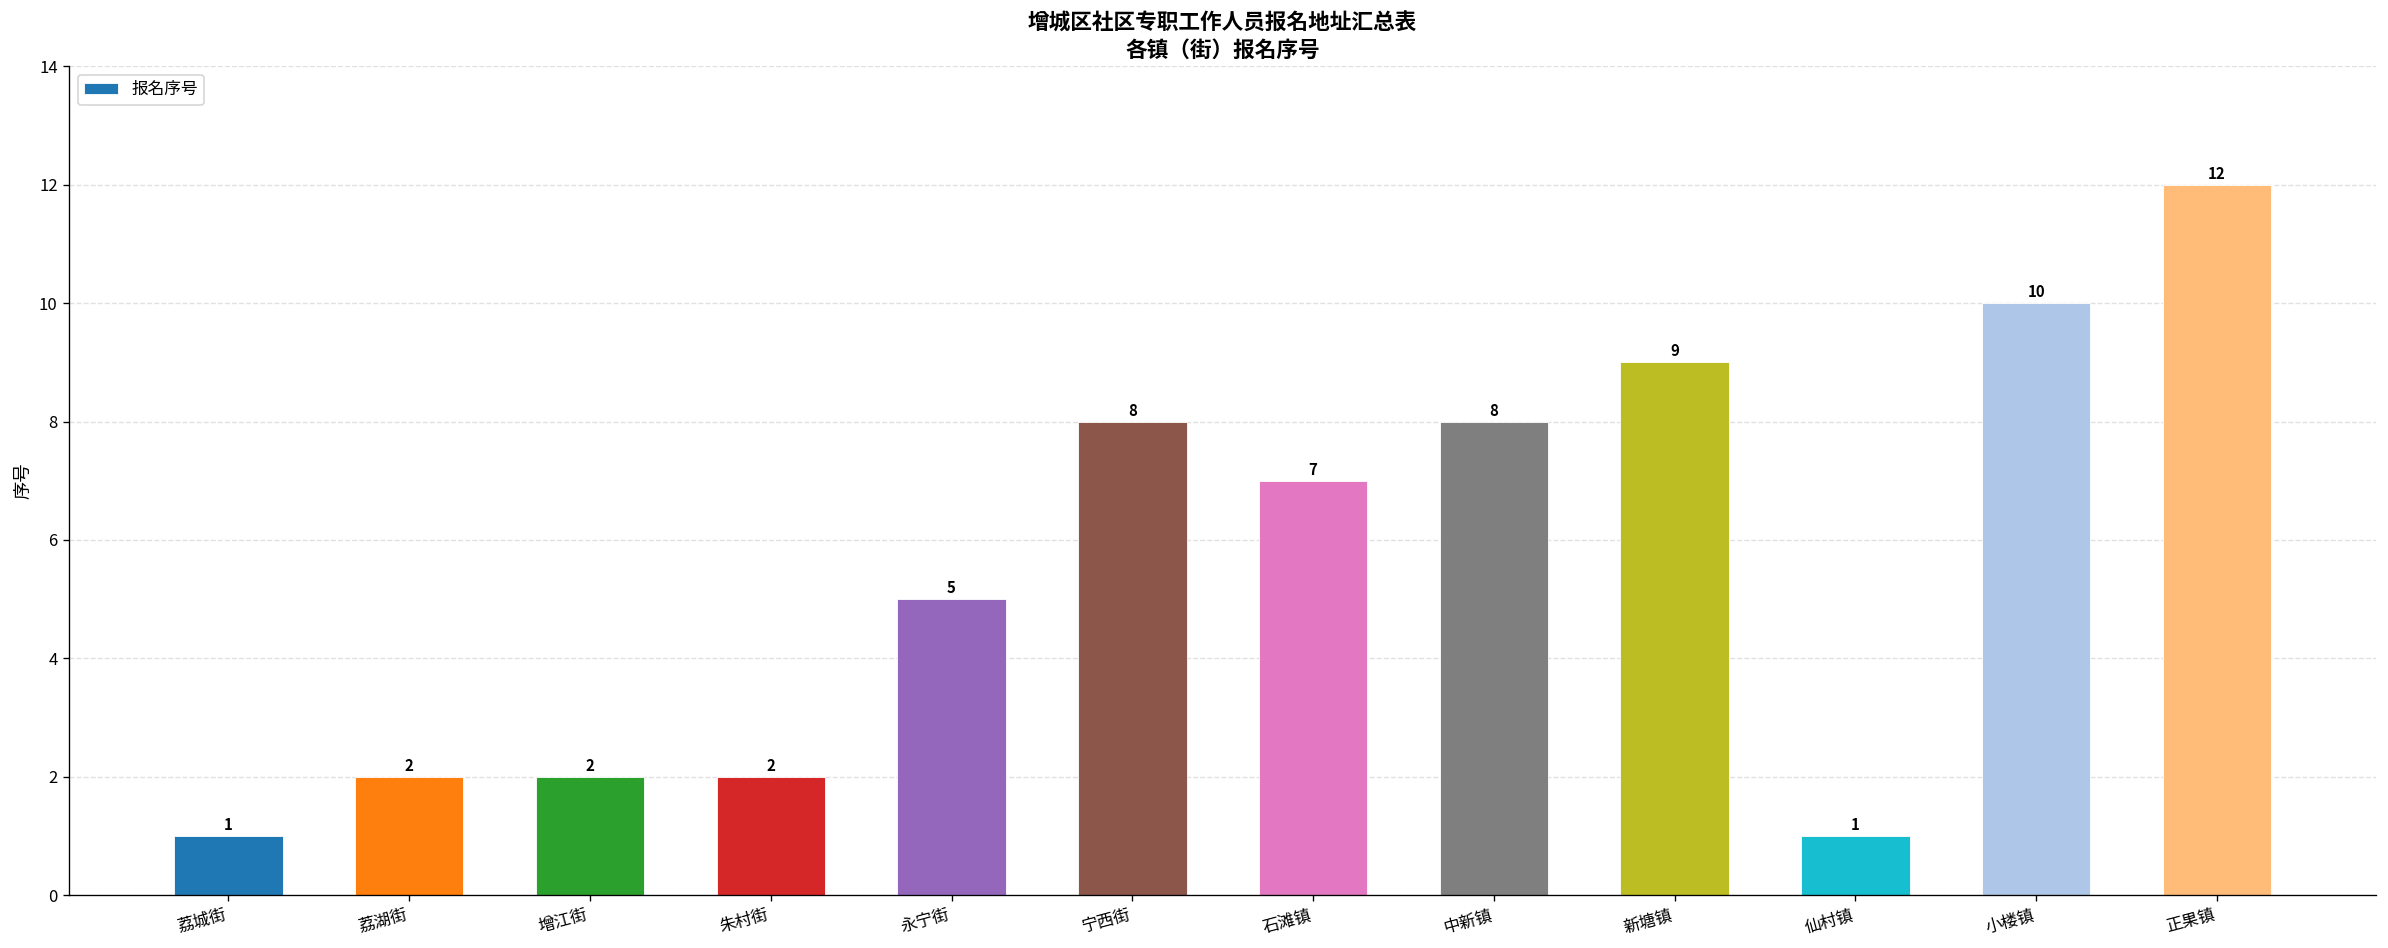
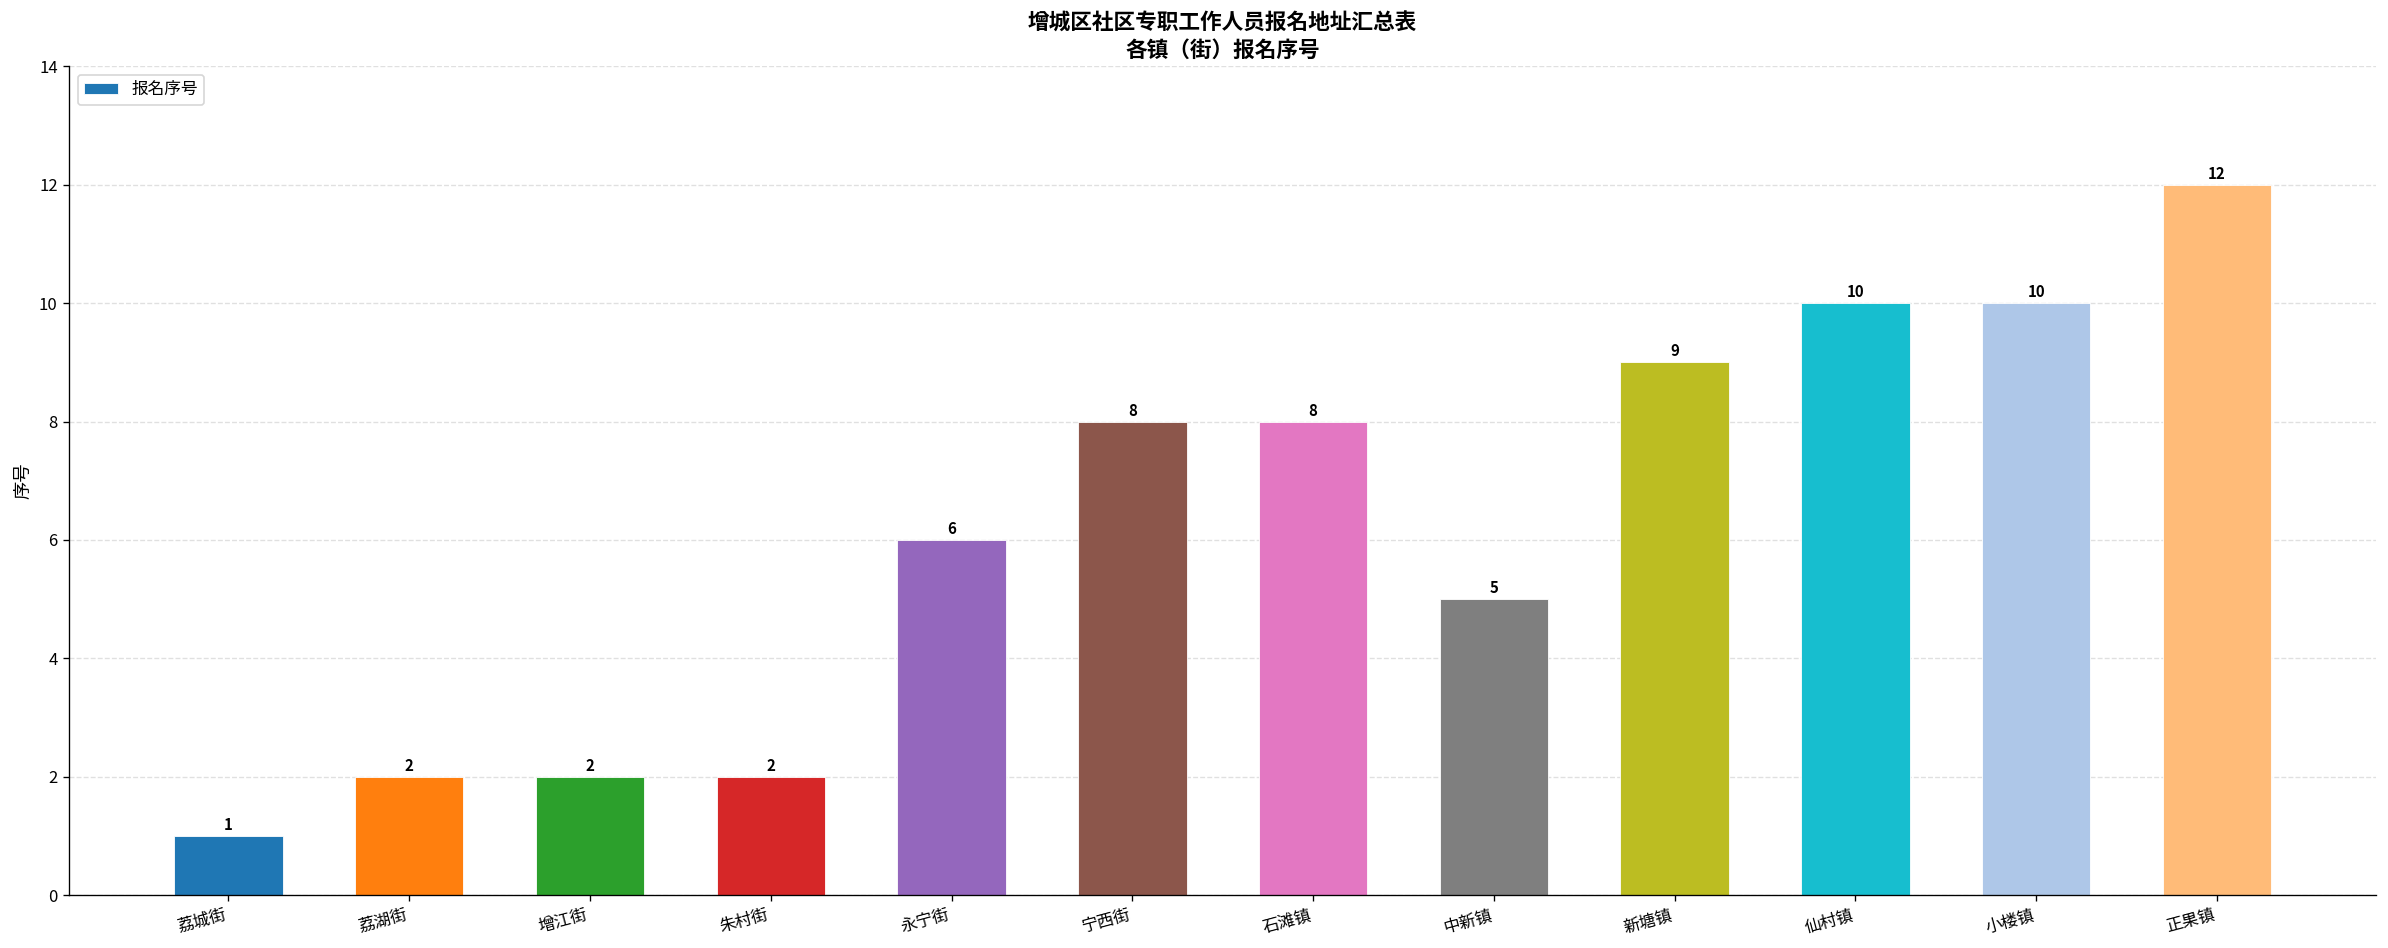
  {
    "荔城街": 1,
    "荔湖街": 2,
    "增江街": 2,
    "朱村街": 2,
-   "永宁街": 5,
+   "永宁街": 6,
    "宁西街": 8,
-   "石滩镇": 7,
-   "中新镇": 8,
+   "石滩镇": 8,
+   "中新镇": 5,
    "新塘镇": 9,
-   "仙村镇": 1,
+   "仙村镇": 10,
    "小楼镇": 10,
    "正果镇": 12
  }
